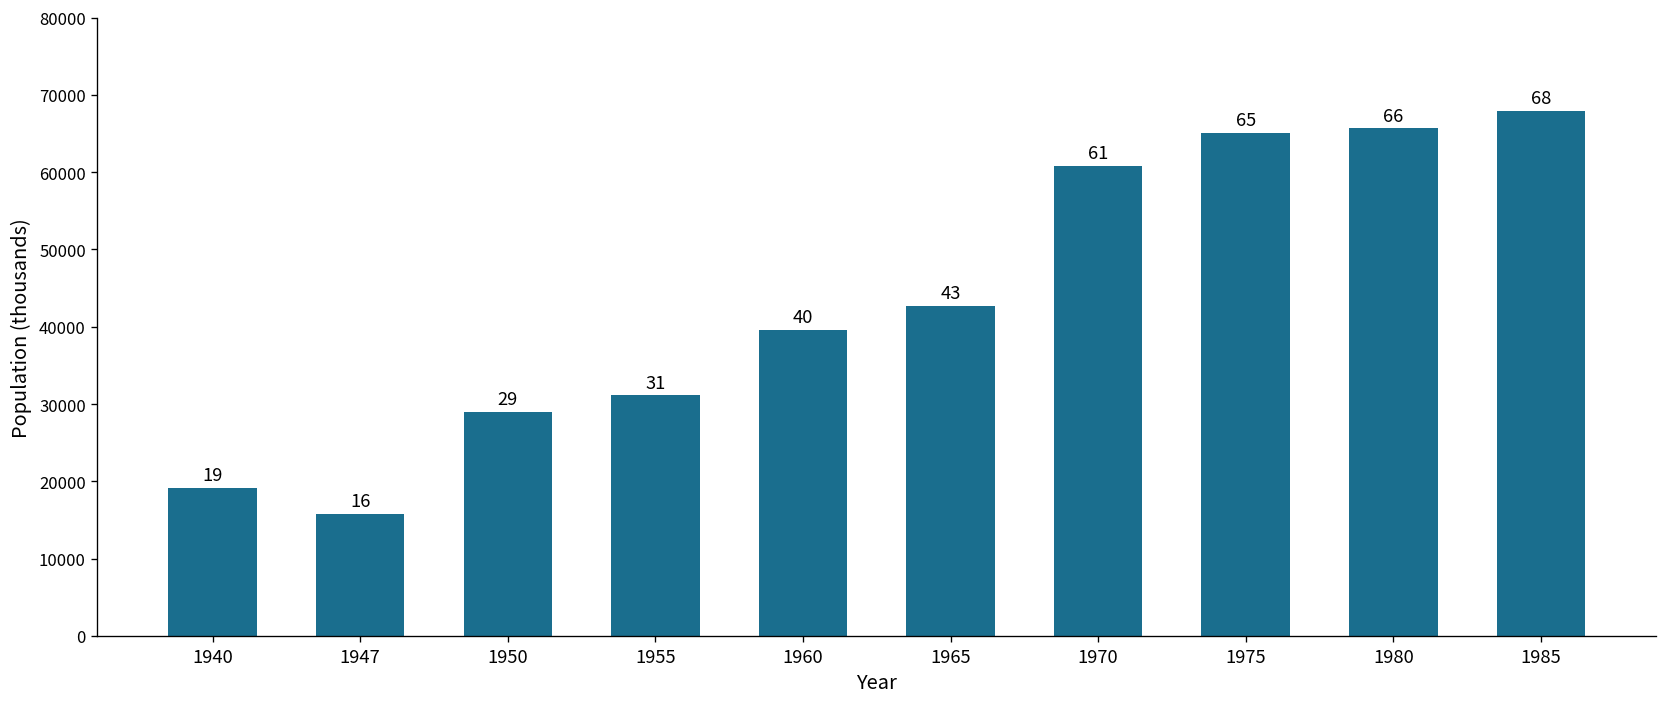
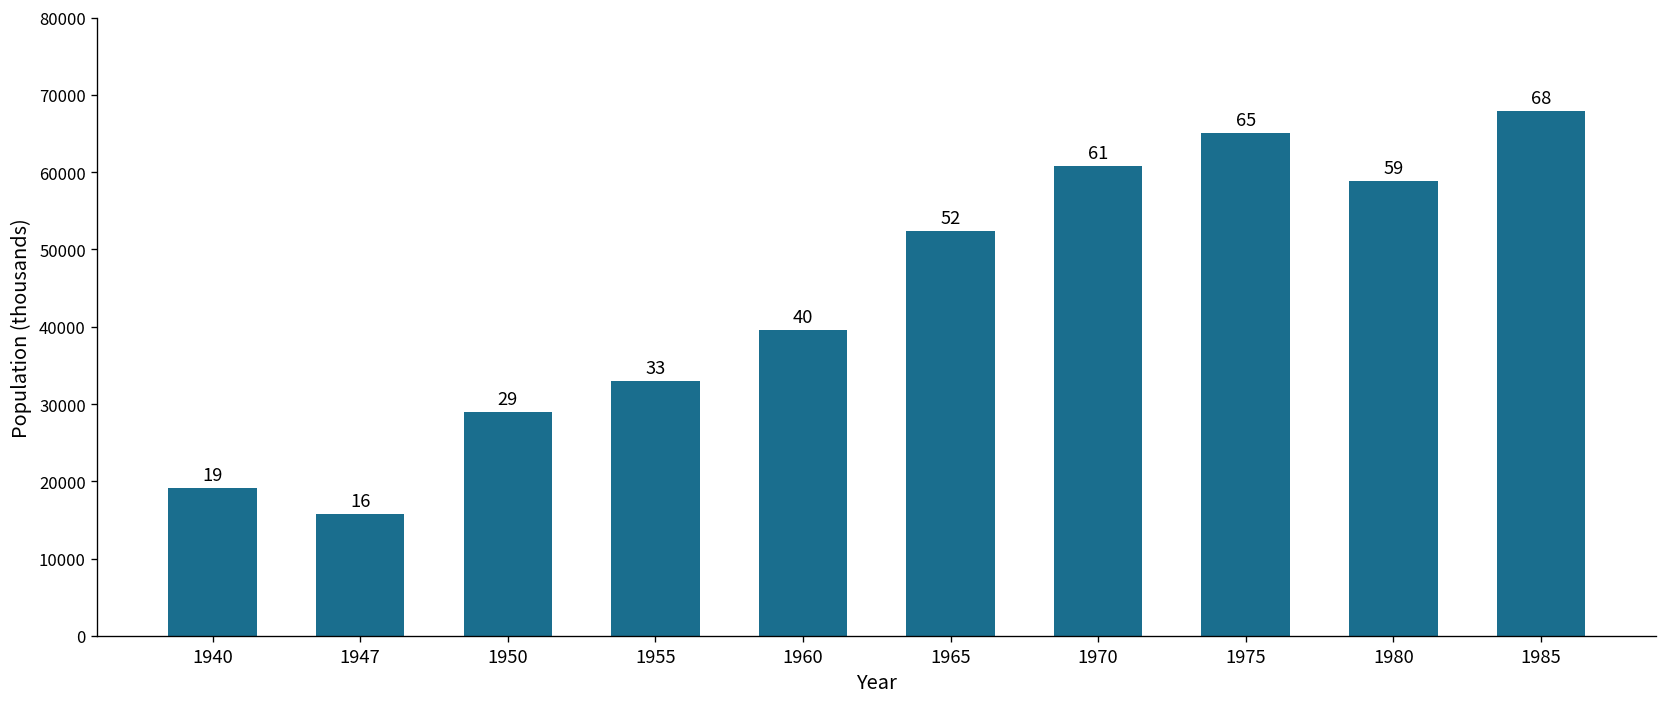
  {
-   "1955": 31,
-   "1965": 43,
-   "1980": 66
+   "1955": 33,
+   "1965": 52,
+   "1980": 59
  }
